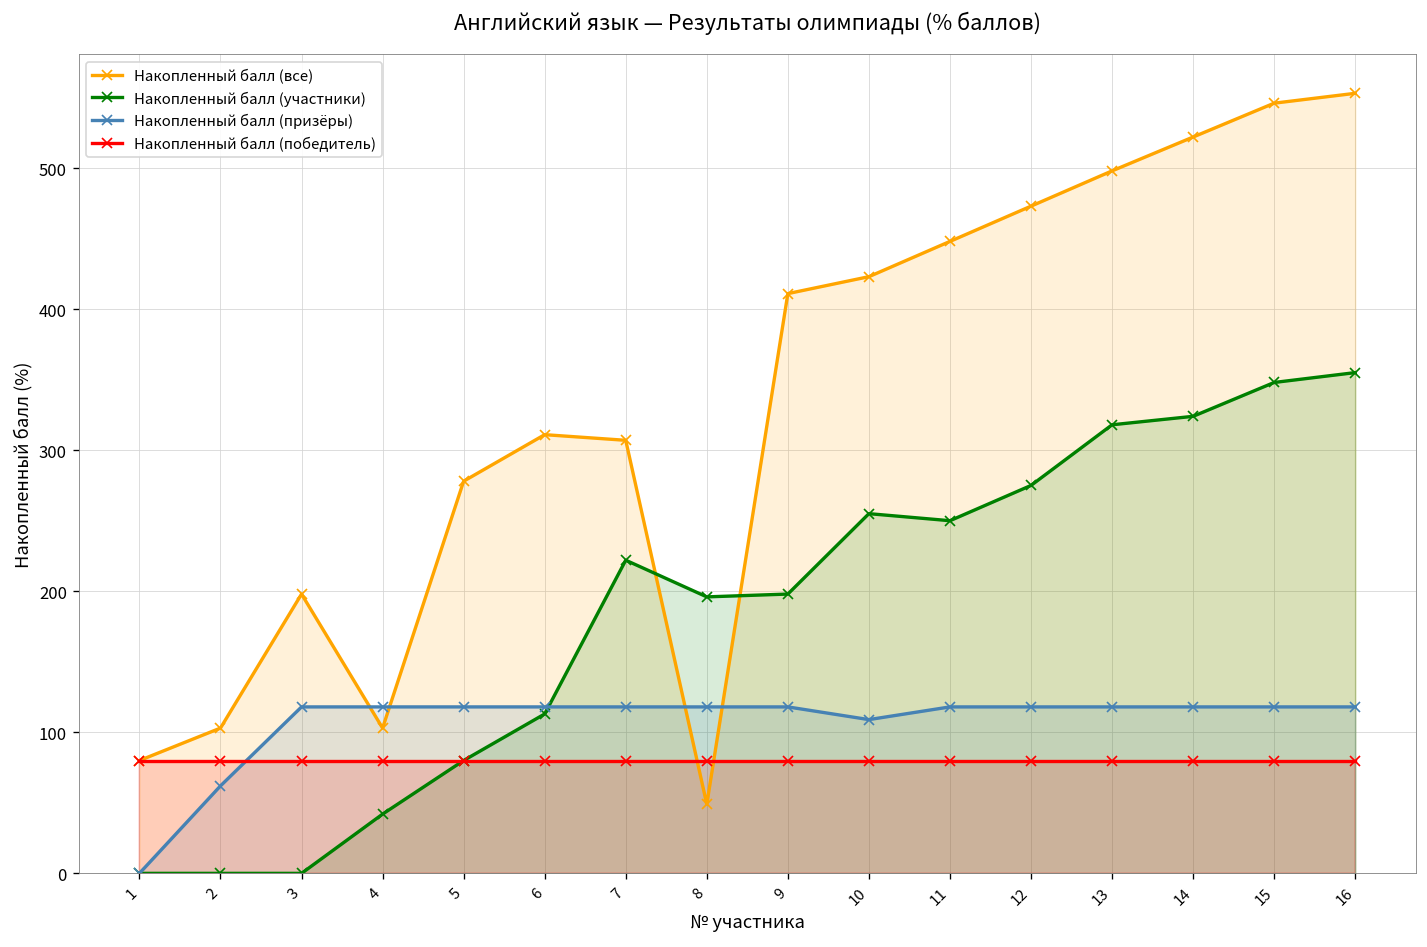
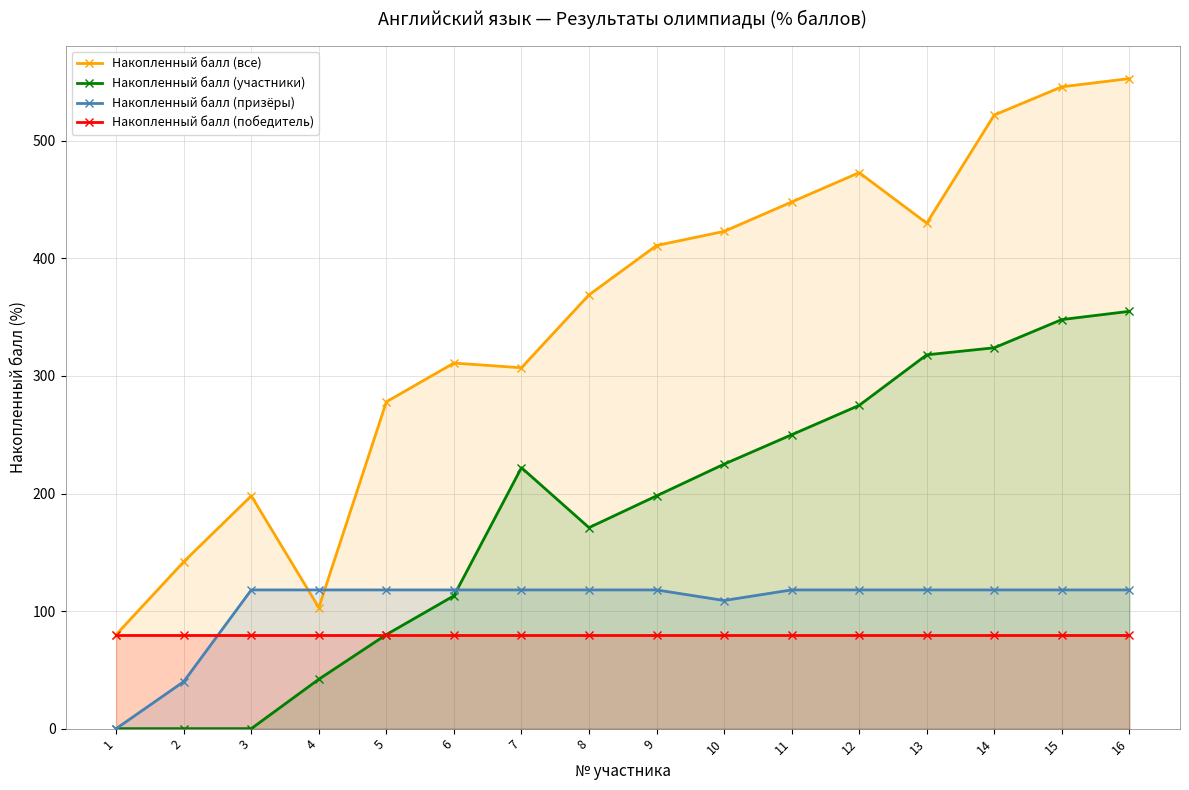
  {
    "Накопленный балл (все)": {
-     "2": 103,
+     "2": 142,
      "3": 198,
      "4": 103,
      "5": 278,
      "6": 311,
      "7": 307,
-     "8": 49,
+     "8": 369,
      "9": 411,
      "10": 423,
      "11": 448,
      "12": 473,
-     "13": 498,
+     "13": 430,
      "14": 522,
      "15": 546,
      "16": 553
    },
    "Накопленный балл (участники)": {
      "2": 0,
      "3": 0,
      "4": 42,
      "6": 113,
      "7": 222,
-     "8": 196,
+     "8": 171,
      "9": 198,
-     "10": 255,
+     "10": 225,
      "11": 250,
      "12": 275,
      "13": 318,
      "14": 324,
      "15": 348,
      "16": 355
    },
    "Накопленный балл (призёры)": {
-     "2": 62,
+     "2": 40,
      "3": 118,
      "4": 118,
      "5": 118,
      "6": 118,
      "7": 118,
      "8": 118,
      "9": 118,
      "10": 109,
      "11": 118,
      "12": 118,
      "13": 118,
      "14": 118,
      "15": 118,
      "16": 118
    },
    "Накопленный балл (победитель)": {
      "2": 80,
      "3": 80,
      "4": 80,
      "6": 80,
      "7": 80,
      "8": 80,
      "9": 80,
      "10": 80,
      "11": 80,
      "12": 80,
      "13": 80,
      "14": 80,
      "15": 80,
      "16": 80
    }
  }
